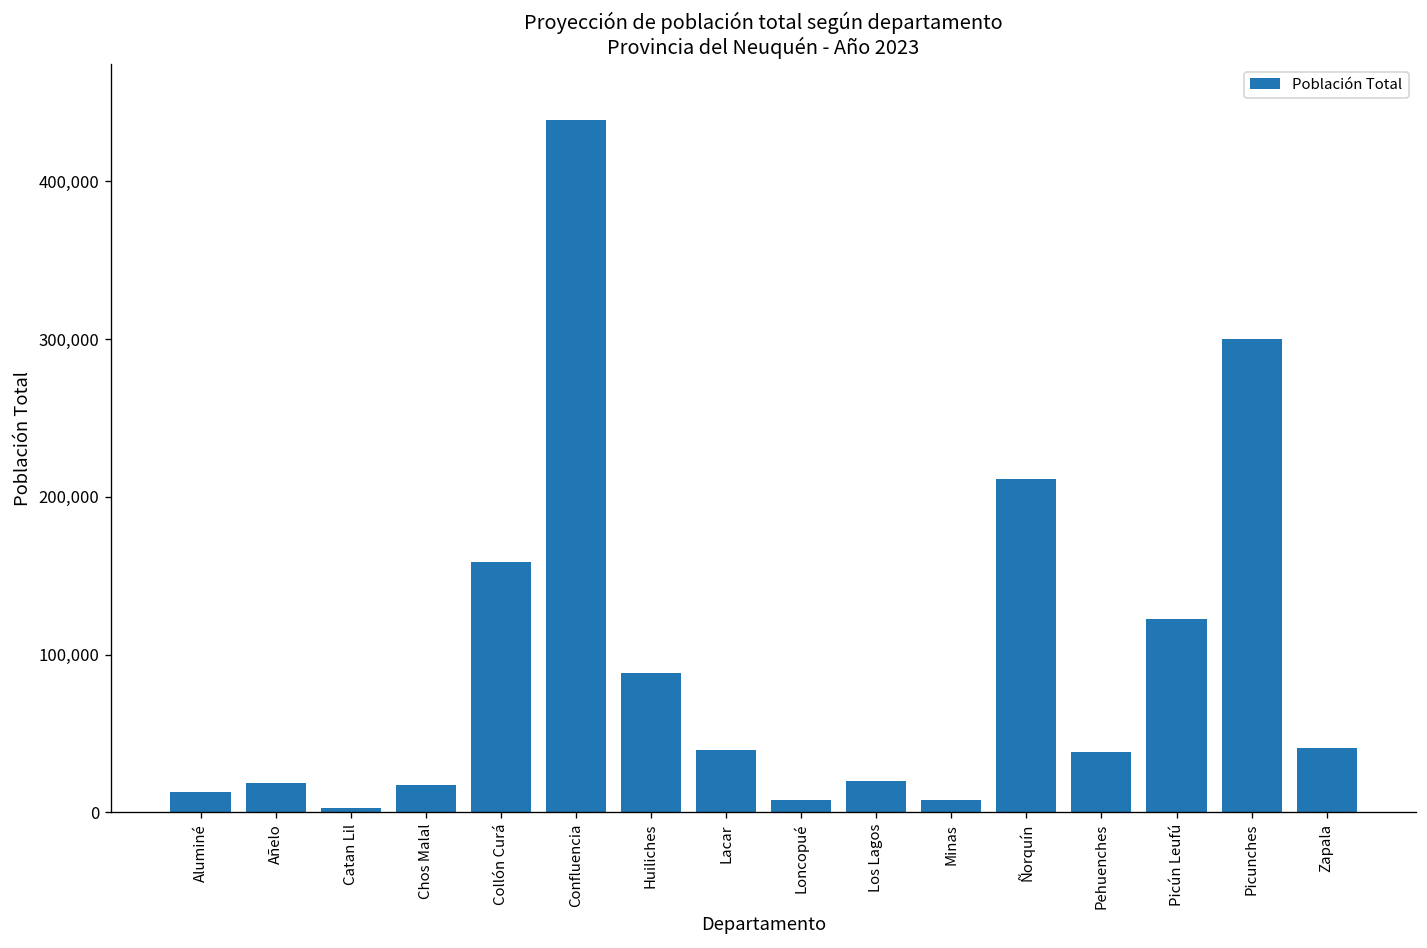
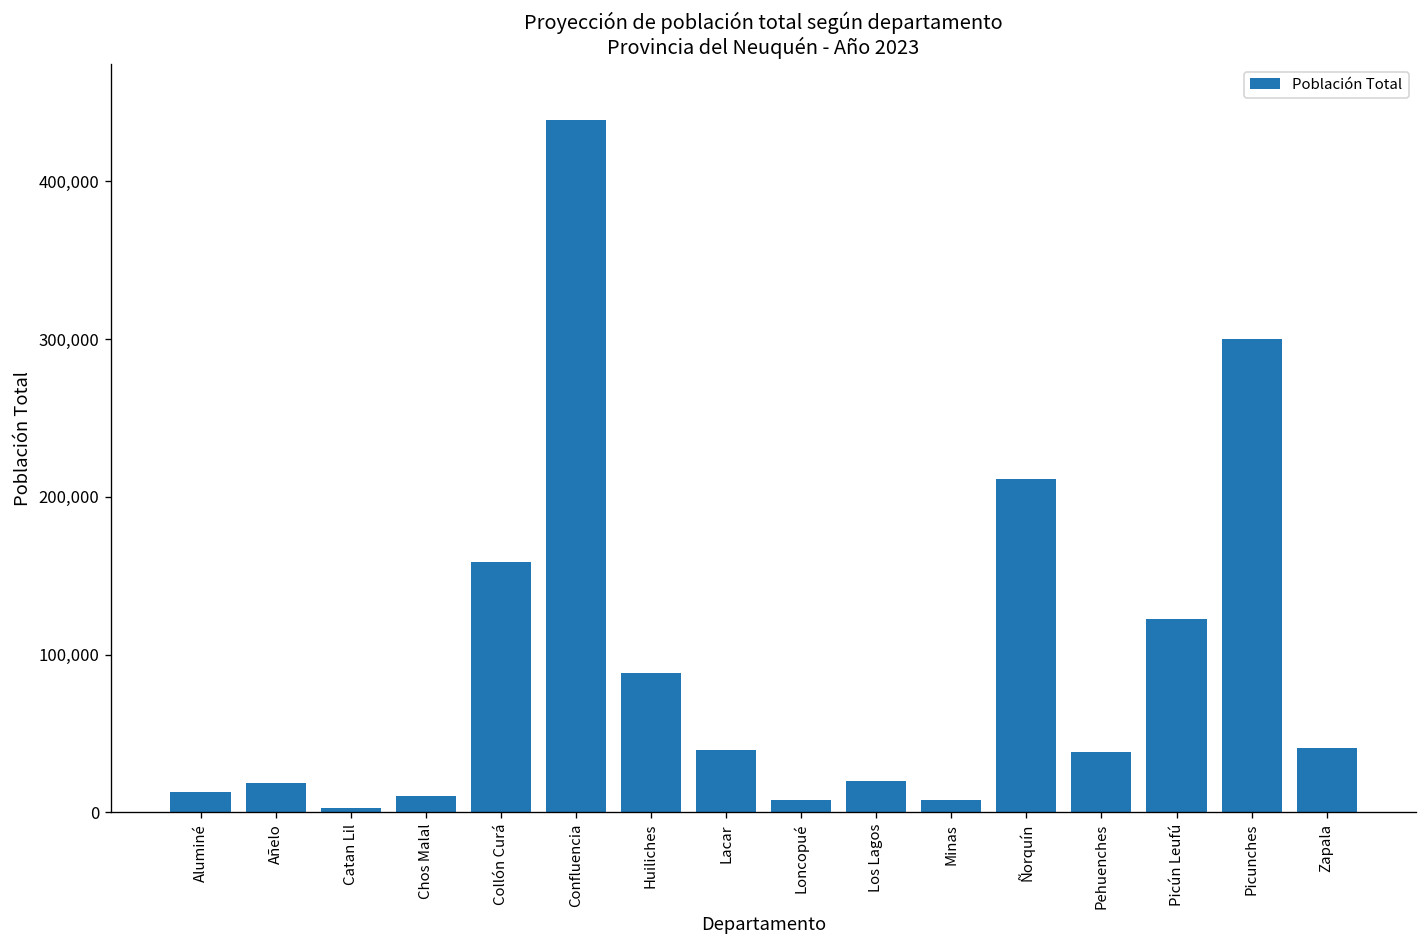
  {
    "Aluminé": "13,000",
    "Añelo": "19,000",
    "Catan Lil": "3,000",
-   "Chos Malal": "18,000",
+   "Chos Malal": "10,000",
    "Collón Curá": "159,000",
    "Confluencia": "439,000",
    "Huiliches": "88,000",
    "Lacar": "40,000",
    "Loncopué": "8,000",
    "Los Lagos": "19,000",
    "Minas": "8,000",
    "Ñorquín": "211,000",
    "Pehuenches": "38,000",
    "Picún Leufú": "122,000",
    "Picunches": "300,000",
    "Zapala": "41,000"
  }
